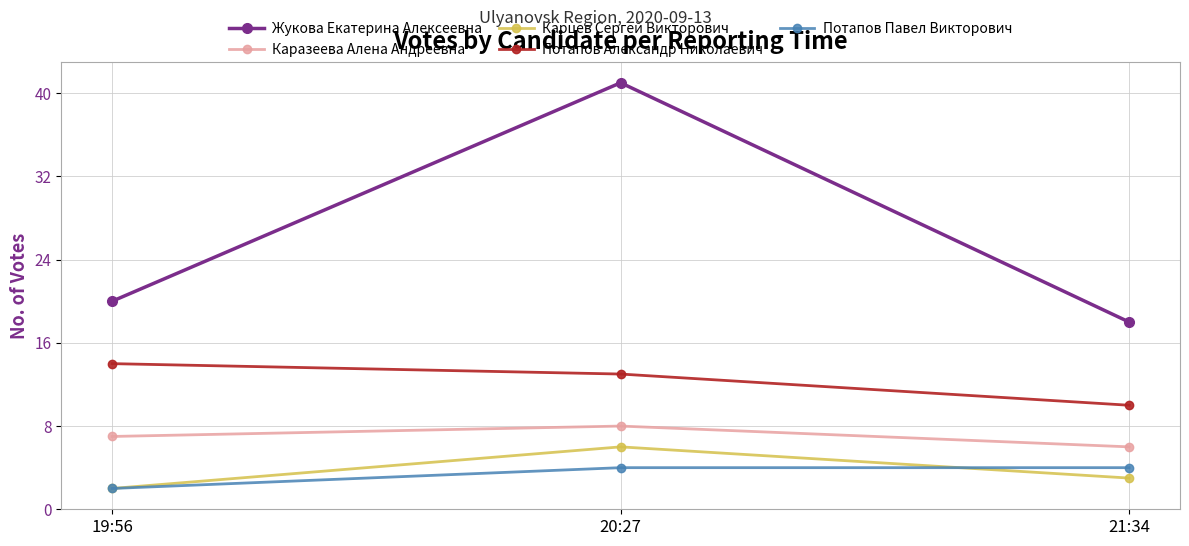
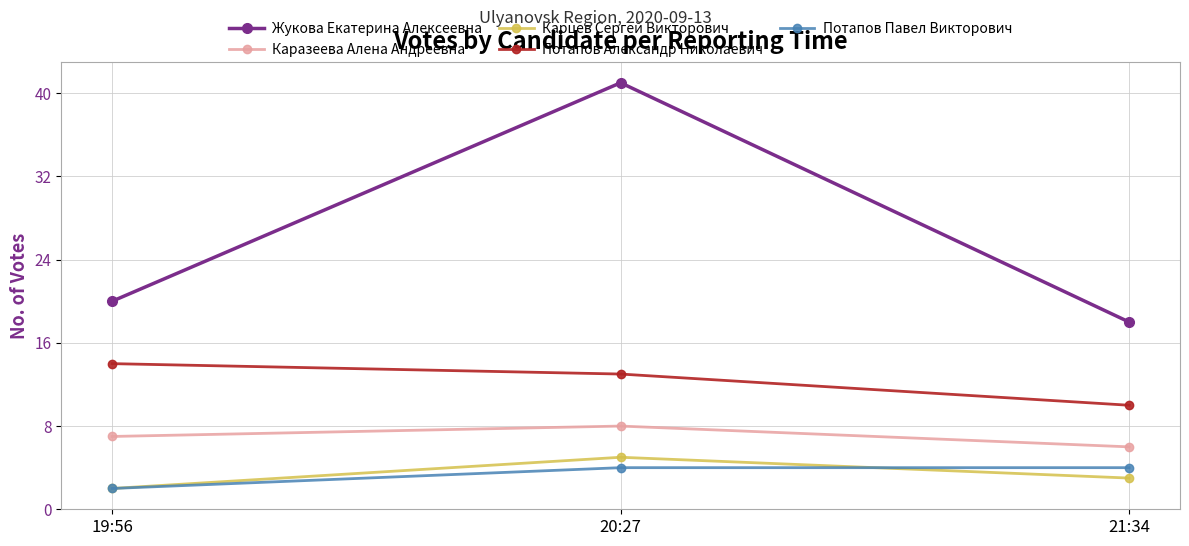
  {
    "Жукова Екатерина Алексеевна": {
      "19:56": 20,
      "20:27": 41,
      "21:34": 18
    },
    "Каразеева Алена Андреевна": {
      "19:56": 7,
      "20:27": 8,
      "21:34": 6
    },
    "Карцев Сергей Викторович": {
-     "20:27": 6,
+     "20:27": 5,
      "21:34": 3
    },
    "Потапов Александр Николаевич": {
      "19:56": 14,
      "20:27": 13,
      "21:34": 10
    },
    "Потапов Павел Викторович": {
      "20:27": 4,
      "21:34": 4
    }
  }
